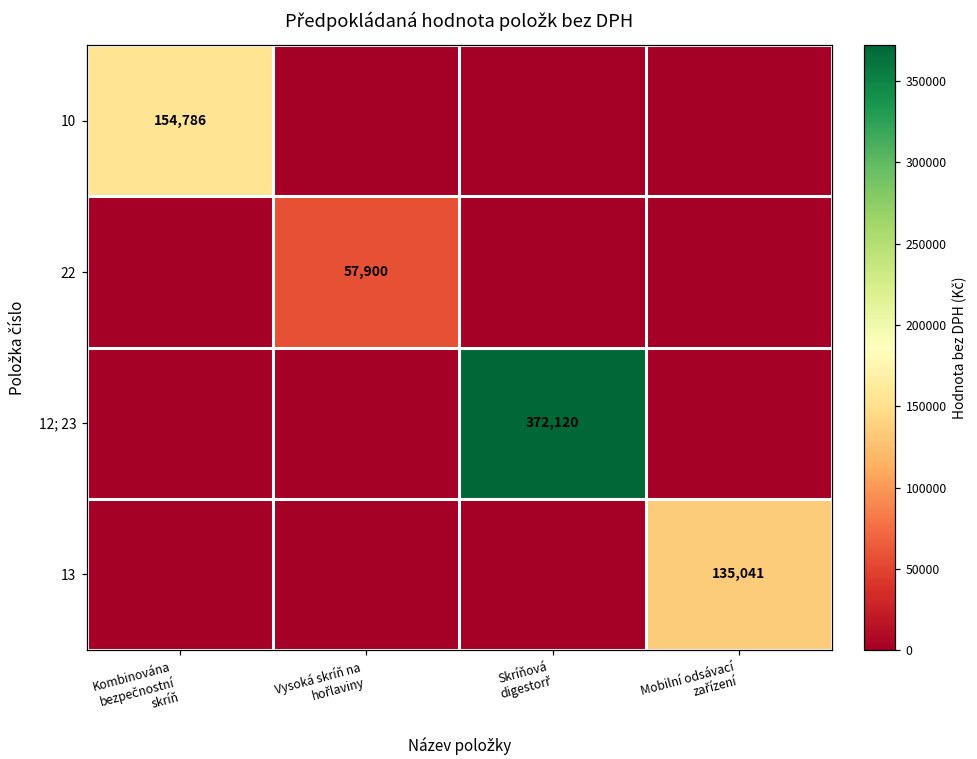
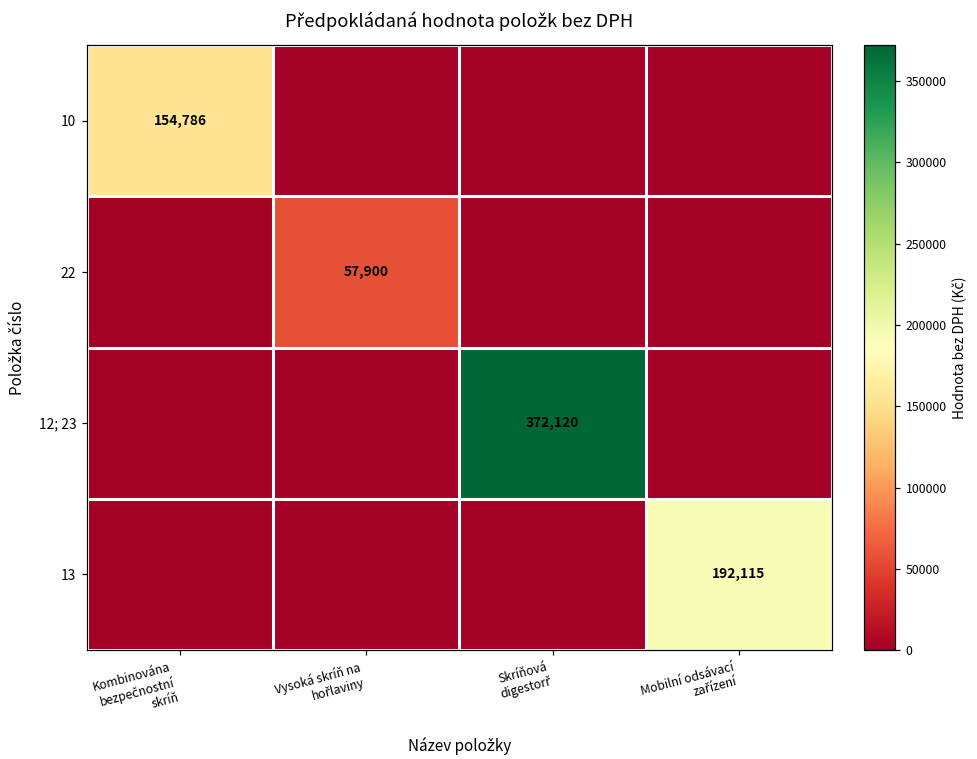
  {
    "10": {
      "Kombinována bezpečnostní skríň": "154,786"
    },
    "22": {
      "Vysoká skríň na hořlaviny": "57,900"
    },
    "12; 23": {
      "Skríňová digestorř": "372,120"
    },
    "13": {
-     "Mobilní odsávací zařízení": "135,041"
+     "Mobilní odsávací zařízení": "192,115"
    }
  }
